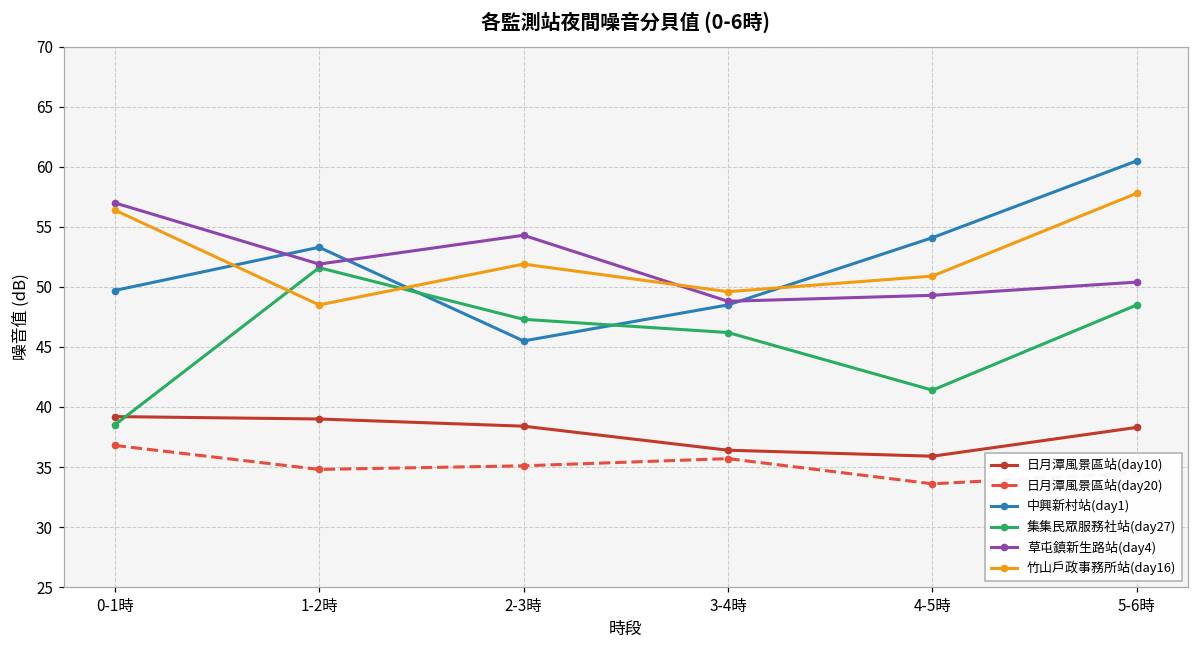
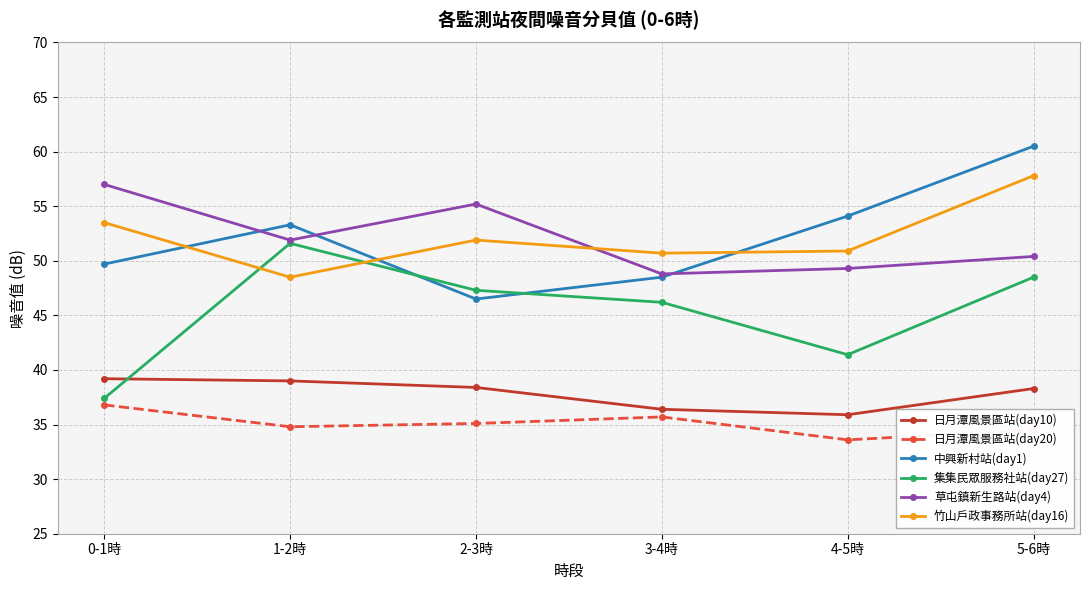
  {
    "中興新村站(day1)": {
      "0-1時": 49.7,
      "1-2時": 53.3,
-     "2-3時": 45.5,
+     "2-3時": 46.5,
      "3-4時": 48.5,
      "4-5時": 54.1,
      "5-6時": 60.5
    },
    "集集民眾服務社站(day27)": {
-     "0-1時": 38.5,
+     "0-1時": 37.4,
      "1-2時": 51.6,
      "2-3時": 47.3,
      "3-4時": 46.2,
      "4-5時": 41.4,
      "5-6時": 48.5
    },
    "草屯鎮新生路站(day4)": {
      "0-1時": 57.0,
      "1-2時": 51.9,
-     "2-3時": 54.3,
+     "2-3時": 55.2,
      "3-4時": 48.8,
      "4-5時": 49.3,
      "5-6時": 50.4
    },
    "竹山戶政事務所站(day16)": {
-     "0-1時": 56.4,
+     "0-1時": 53.5,
      "1-2時": 48.5,
      "2-3時": 51.9,
-     "3-4時": 49.6,
+     "3-4時": 50.7,
      "4-5時": 50.9,
      "5-6時": 57.8
    }
  }
